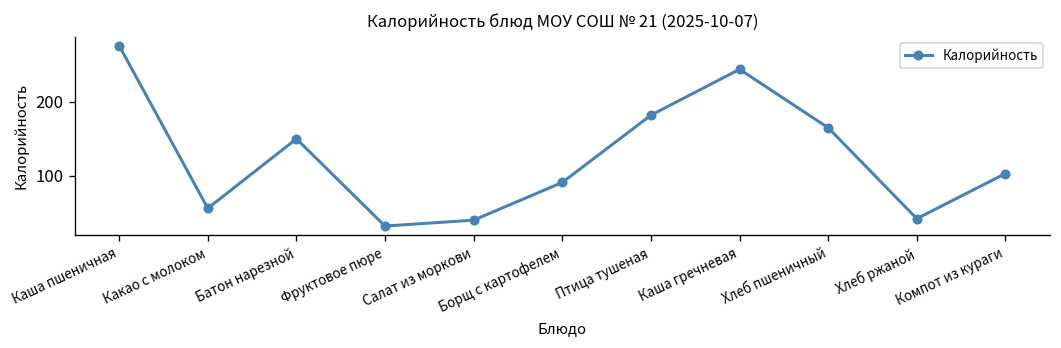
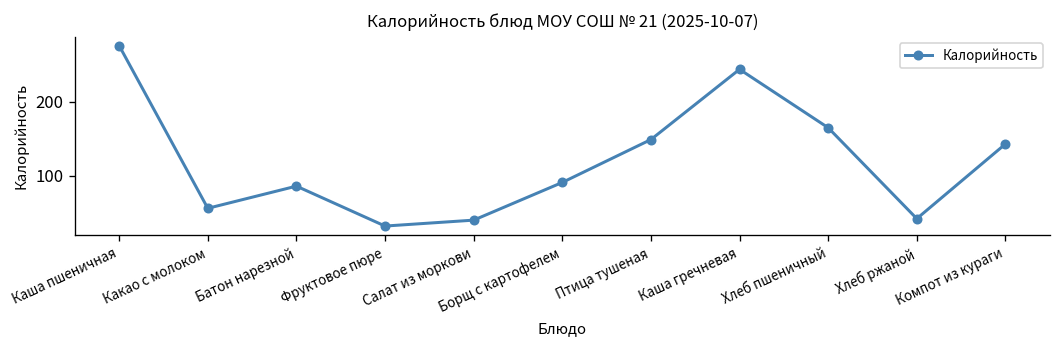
  {
    "Каша пшеничная": 280,
    "Какао с молоком": 60,
-   "Батон нарезной": 150,
+   "Батон нарезной": 90,
    "Фруктовое пюре": 30,
    "Салат из моркови": 40,
    "Борщ с картофелем": 90,
-   "Птица тушеная": 180,
+   "Птица тушеная": 150,
    "Каша гречневая": 240,
    "Хлеб пшеничный": 170,
    "Хлеб ржаной": 40,
-   "Компот из кураги": 100
+   "Компот из кураги": 140
  }
